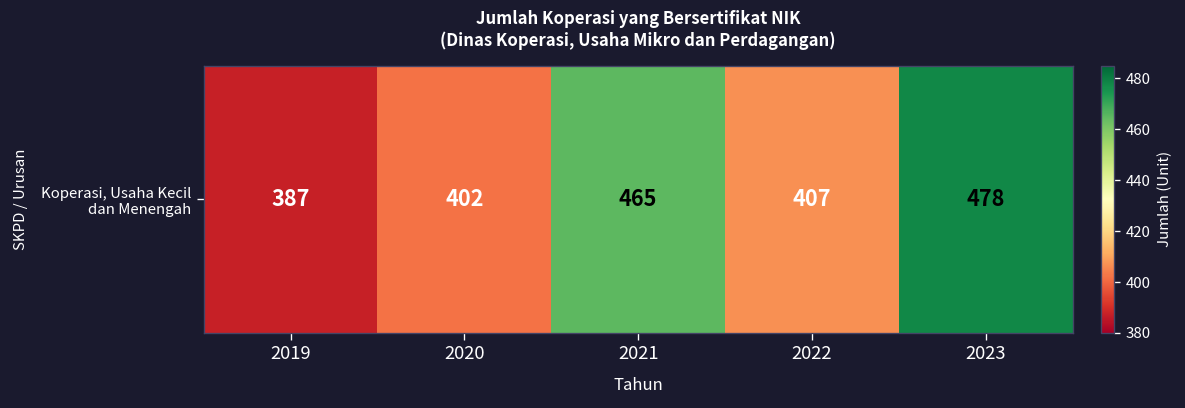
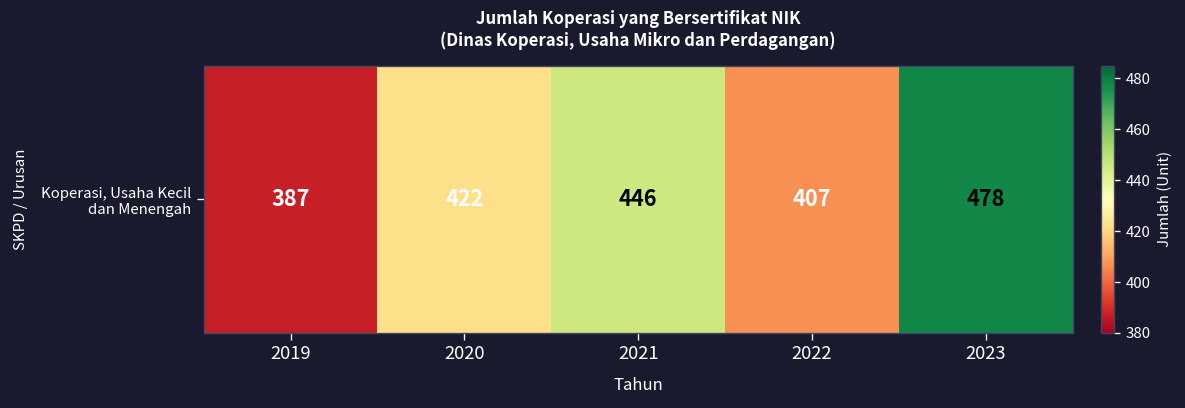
  {
    "Koperasi, Usaha Kecil dan Menengah": {
      "2019": 387,
-     "2020": 402,
-     "2021": 465,
+     "2020": 422,
+     "2021": 446,
      "2022": 407,
      "2023": 478
    }
  }
